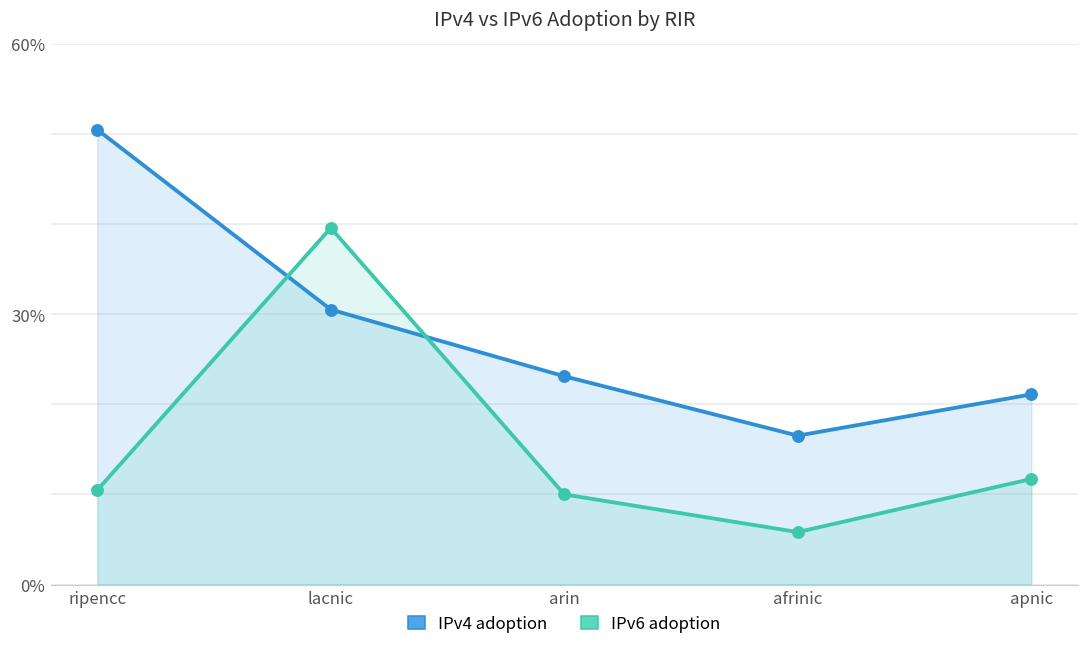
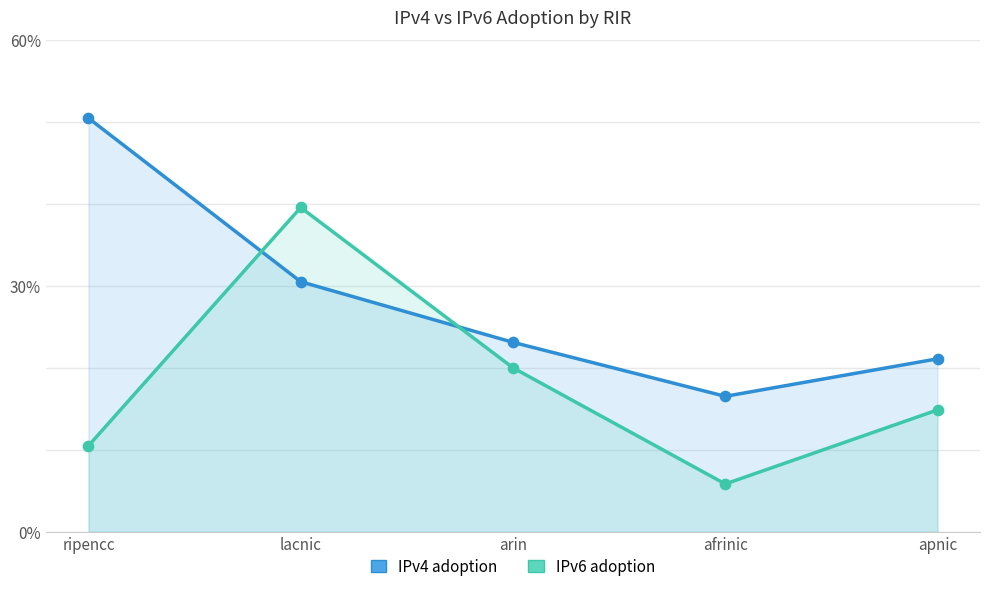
  {
    "IPv6 adoption": {
      "ripencc": "10%",
      "lacnic": "40%",
-     "arin": "10%",
+     "arin": "20%",
      "afrinic": "6%",
-     "apnic": "12%"
+     "apnic": "15%"
    }
  }
